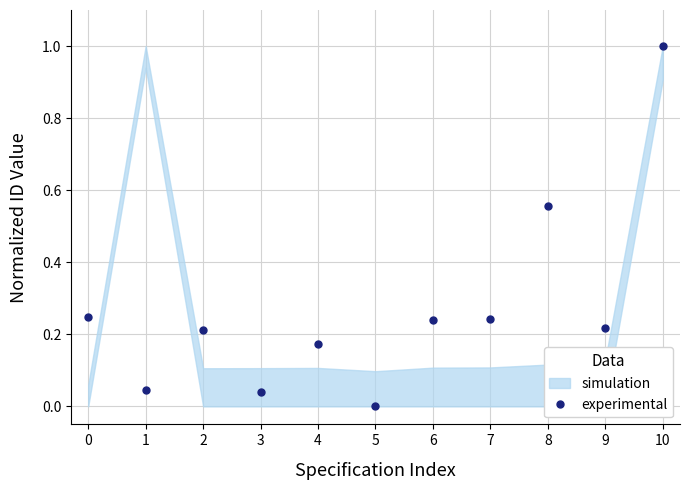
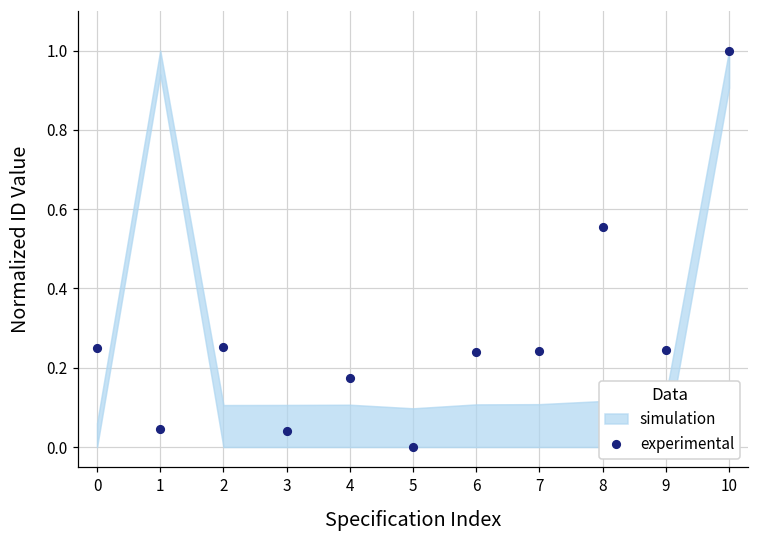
  {
    "experimental": {
      "0": 0.25,
      "1": 0.05,
-     "2": 0.21,
+     "2": 0.25,
      "3": 0.04,
      "4": 0.17,
      "5": 0.00,
      "6": 0.24,
      "7": 0.24,
      "8": 0.55,
-     "9": 0.22
+     "9": 0.24
    },
    "simulation": {
      "0": 0.06,
      "2": 0.11,
      "3": 0.11,
      "4": 0.11,
      "5": 0.10,
      "6": 0.11,
      "7": 0.11
    }
  }
